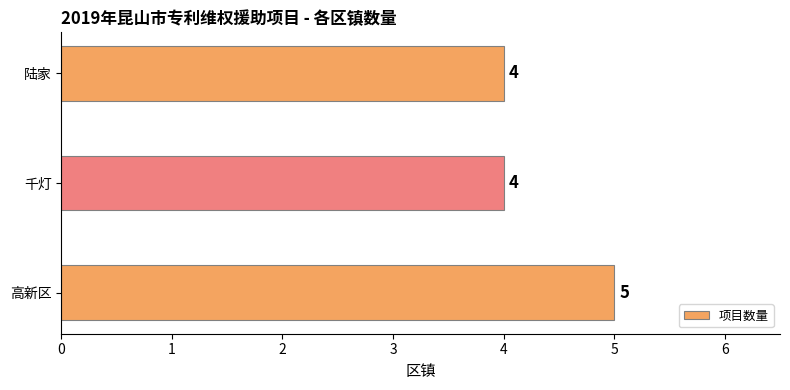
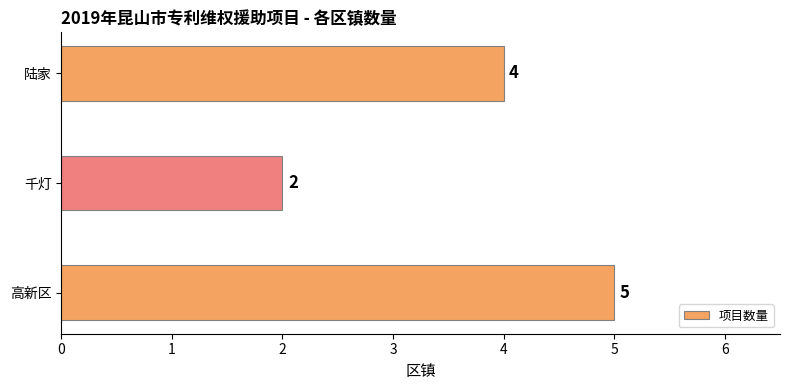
  {
    "陆家": 4,
-   "千灯": 4,
+   "千灯": 2,
    "高新区": 5
  }
